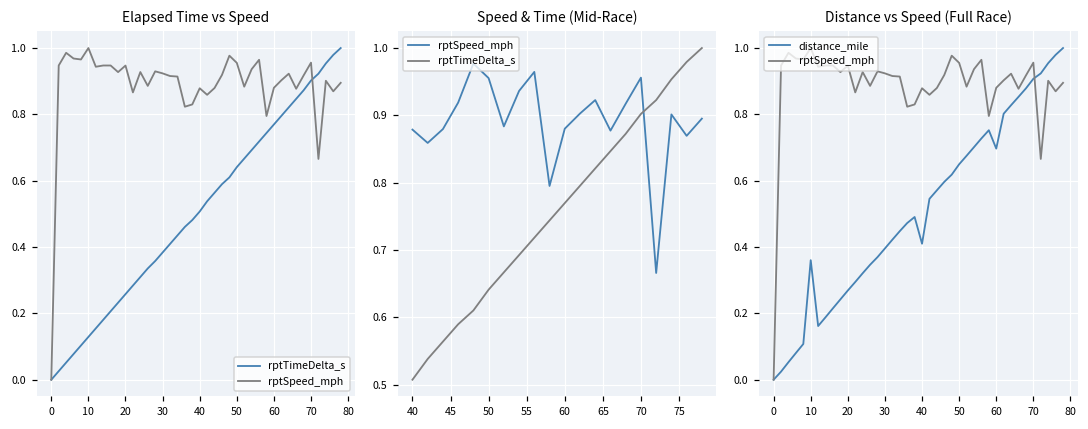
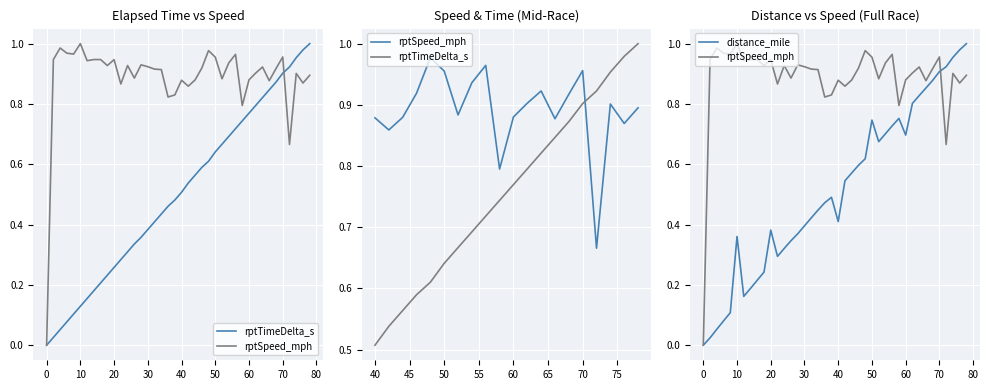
  {
    "Elapsed Time vs Speed": {
      "rptSpeed_mph": {
        "10": 1.00,
        "20": 0.95,
        "30": 0.92,
        "40": 0.88,
        "50": 0.96,
        "60": 0.88,
        "70": 0.96
      }
    },
    "Speed & Time (Mid-Race)": {
      "rptTimeDelta_s": {
        "40": 0.51,
        "50": 0.64,
        "60": 0.77,
        "70": 0.90
      }
    },
    "Distance vs Speed (Full Race)": {
      "distance_mile": {
        "10": 0.36,
-       "20": 0.27,
+       "20": 0.38,
        "30": 0.40,
        "40": 0.41,
-       "50": 0.65,
+       "50": 0.75,
        "60": 0.70,
        "70": 0.91
      },
      "rptSpeed_mph": {
        "30": 0.92,
        "40": 0.88,
        "50": 0.96,
        "60": 0.88,
        "70": 0.96
      }
    }
  }
